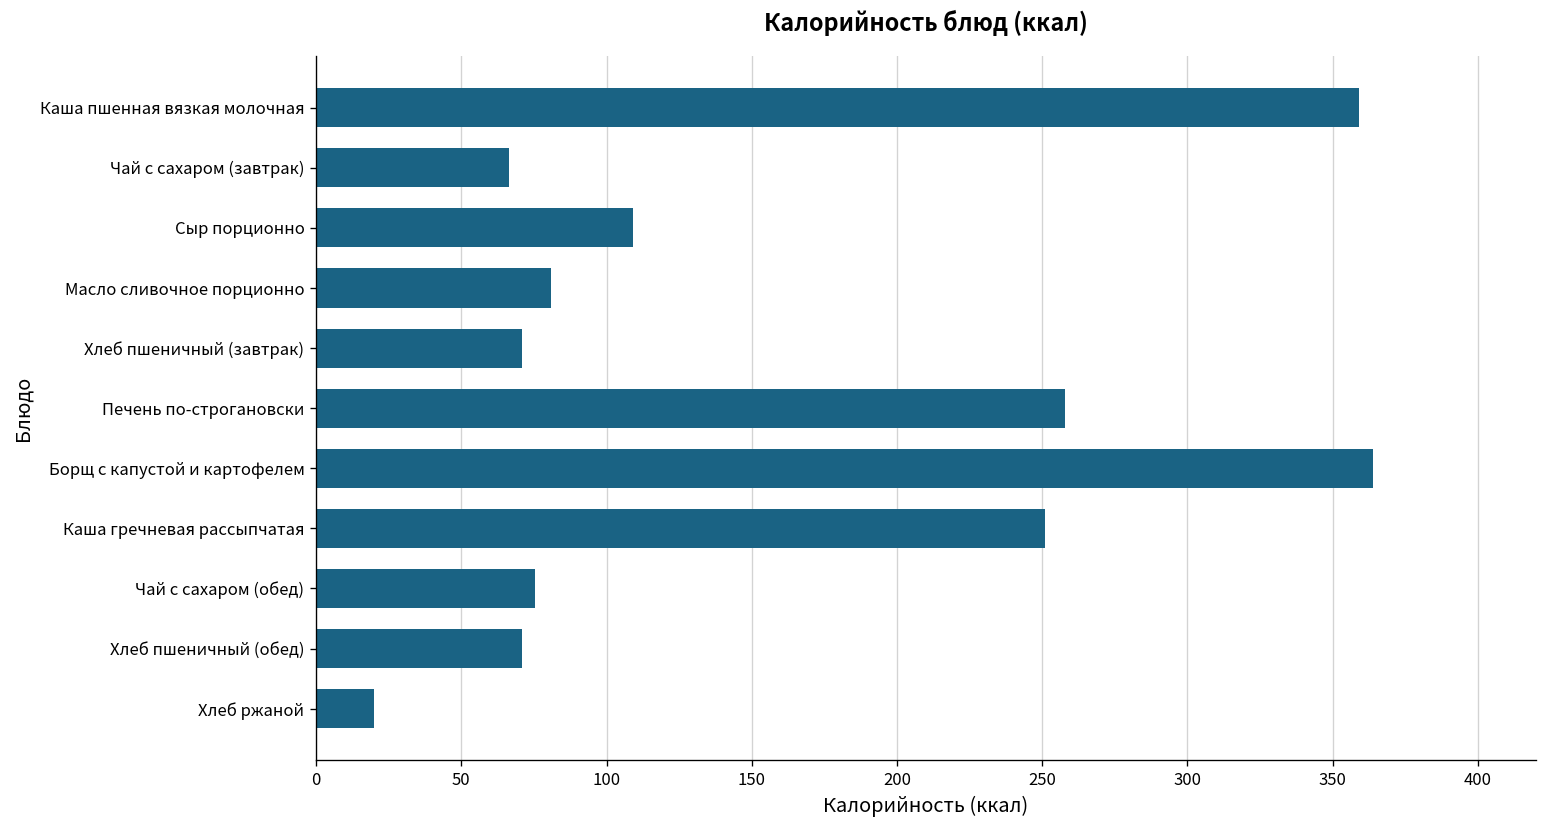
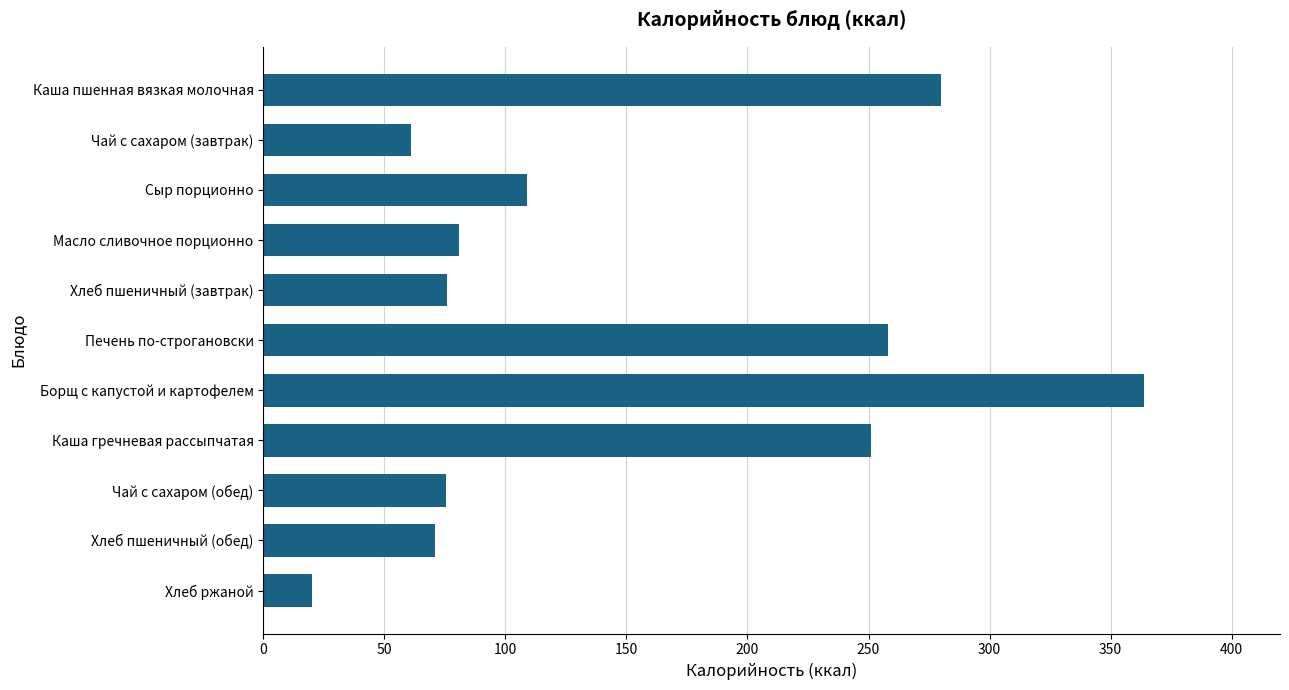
  {
-   "Каша пшенная вязкая молочная": 359,
-   "Чай с сахаром (завтрак)": 67,
+   "Каша пшенная вязкая молочная": 280,
+   "Чай с сахаром (завтрак)": 61,
    "Сыр порционно": 109,
    "Масло сливочное порционно": 81,
-   "Хлеб пшеничный (завтрак)": 71,
+   "Хлеб пшеничный (завтрак)": 76,
    "Печень по-строгановски": 258,
    "Борщ с капустой и картофелем": 364,
    "Каша гречневая рассыпчатая": 251,
    "Чай с сахаром (обед)": 75,
    "Хлеб пшеничный (обед)": 71,
    "Хлеб ржаной": 20
  }
